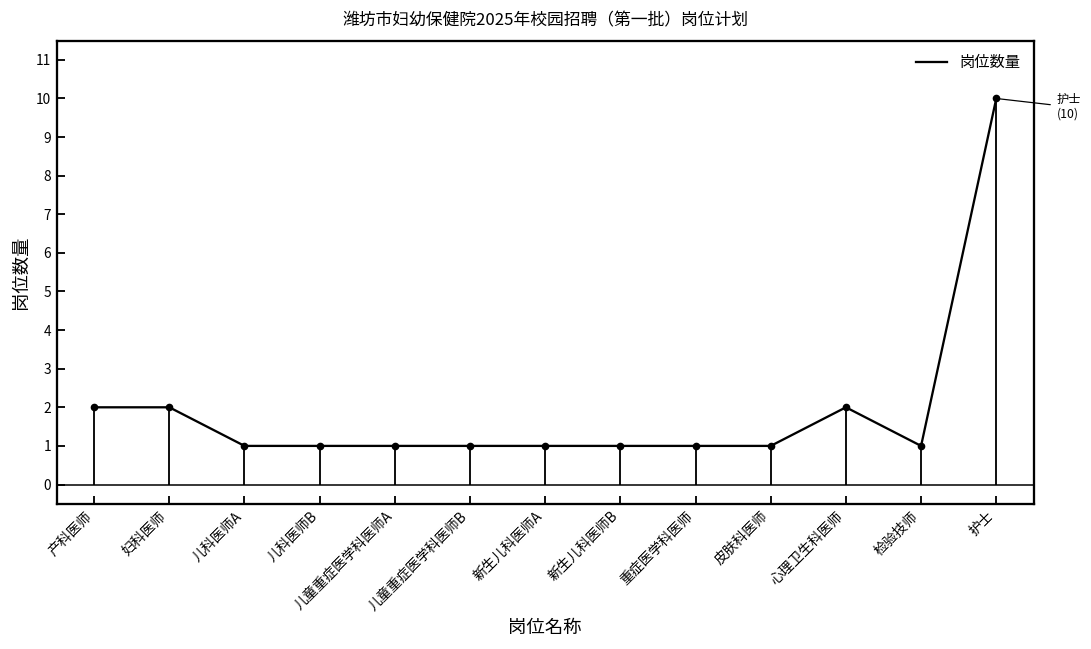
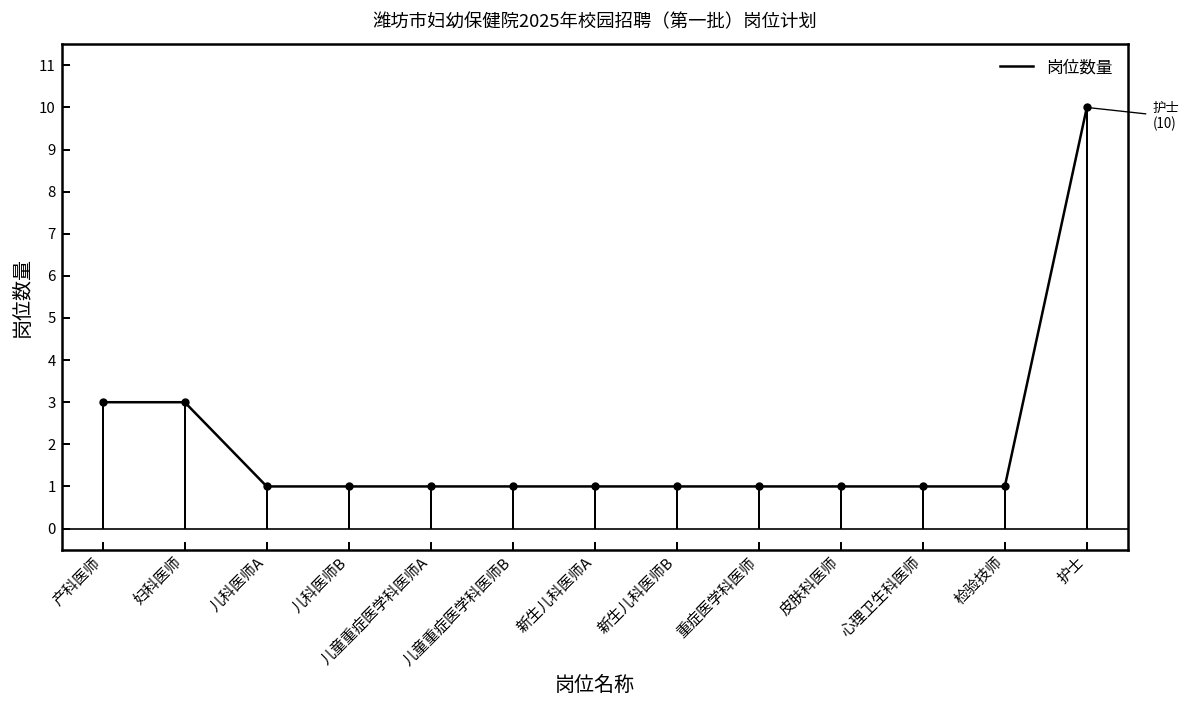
  {
-   "产科医师": 2,
-   "妇科医师": 2,
+   "产科医师": 3,
+   "妇科医师": 3,
    "儿科医师A": 1,
    "儿科医师B": 1,
    "儿童重症医学科医师A": 1,
    "儿童重症医学科医师B": 1,
    "新生儿科医师A": 1,
    "新生儿科医师B": 1,
    "重症医学科医师": 1,
    "皮肤科医师": 1,
-   "心理卫生科医师": 2,
+   "心理卫生科医师": 1,
    "检验技师": 1
  }
